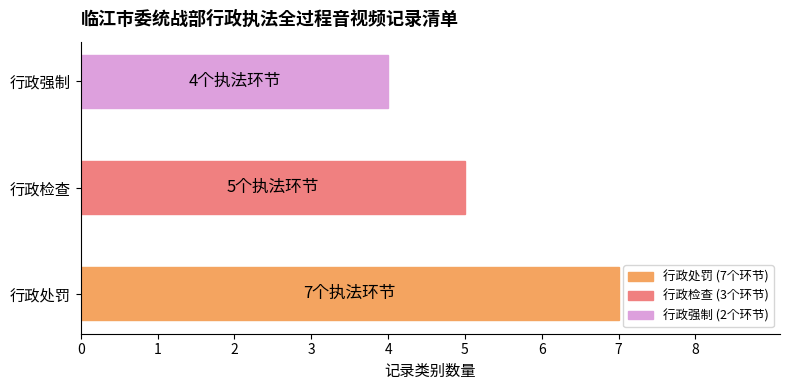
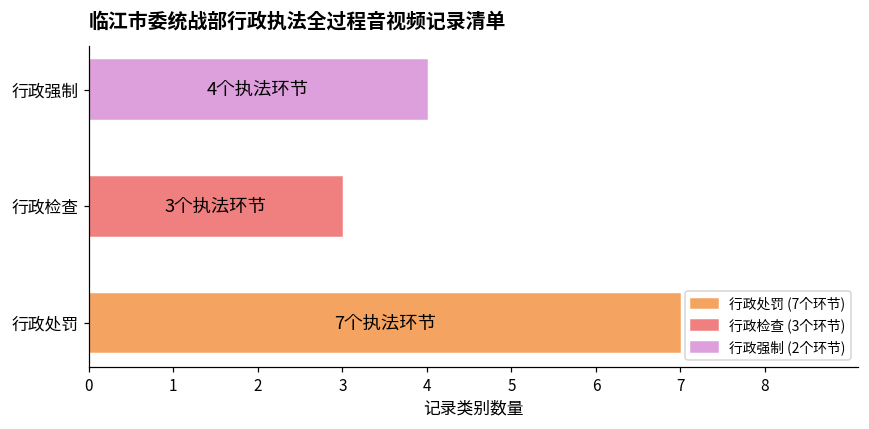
  {
    "行政强制": 4,
-   "行政检查": 5,
+   "行政检查": 3,
    "行政处罚": 7
  }
